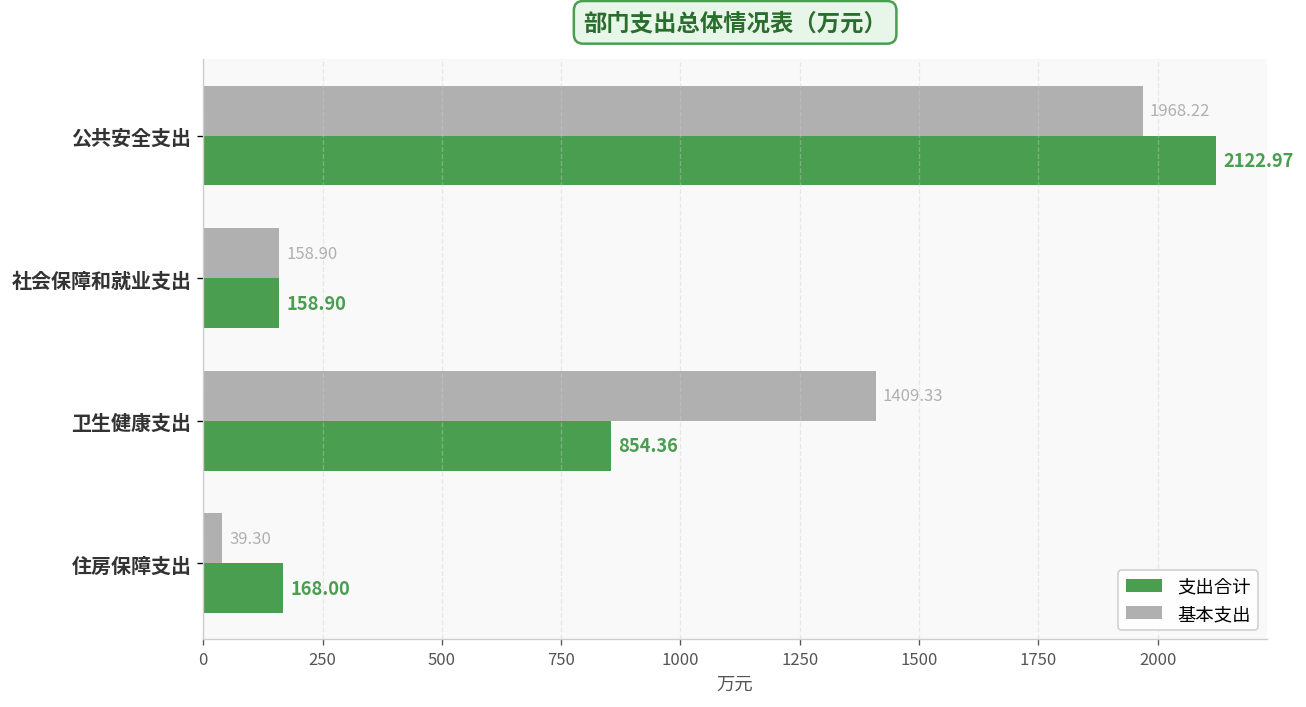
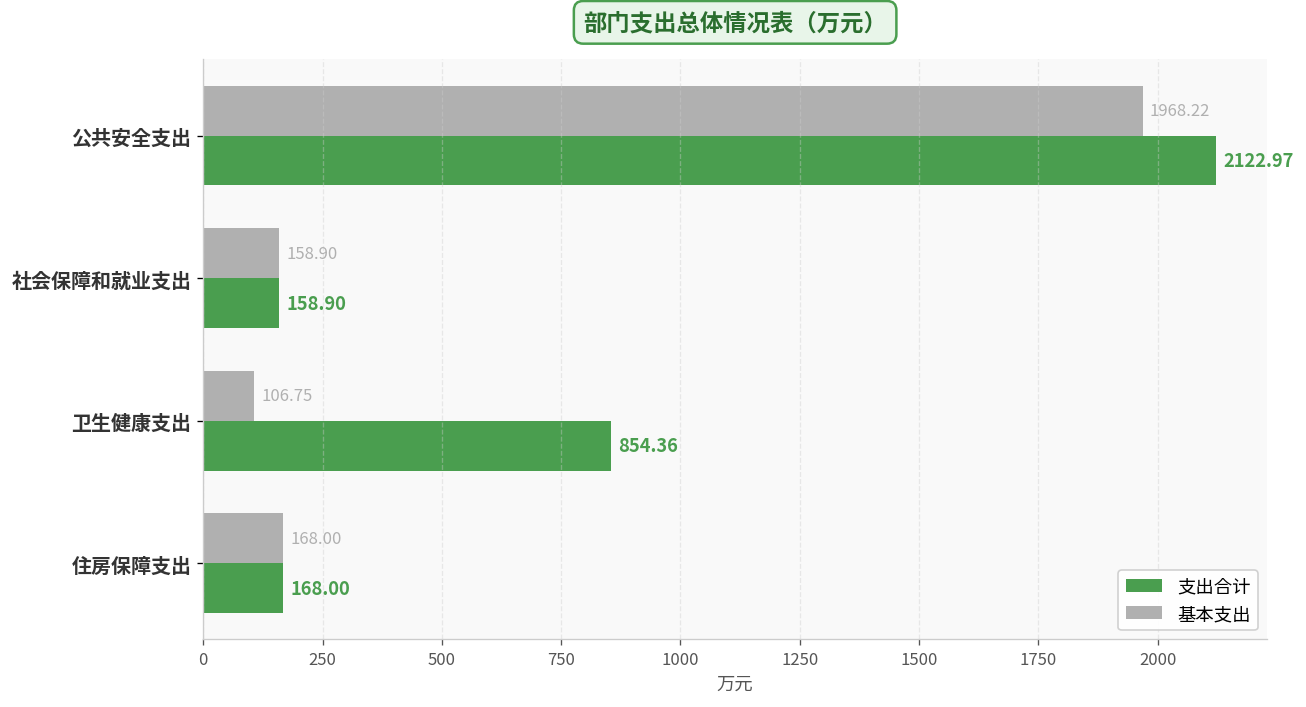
  {
    "支出合计": {
      "公共安全支出": 2122.97,
      "社会保障和就业支出": 158.90,
      "卫生健康支出": 854.36,
      "住房保障支出": 168.00
    },
    "基本支出": {
      "公共安全支出": 1968.22,
      "社会保障和就业支出": 158.90,
-     "卫生健康支出": 1409.33,
-     "住房保障支出": 39.30
+     "卫生健康支出": 106.75,
+     "住房保障支出": 168.00
    }
  }
